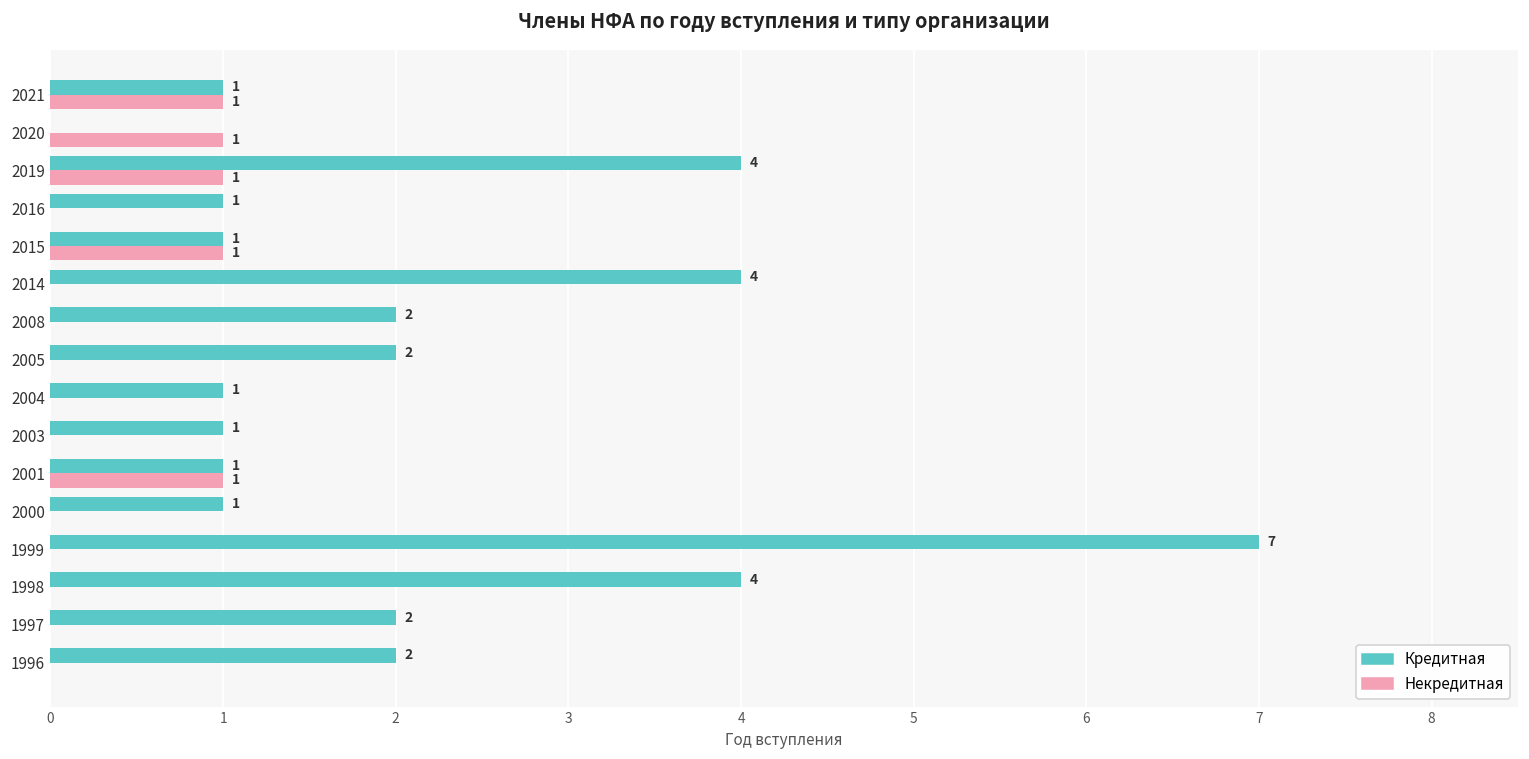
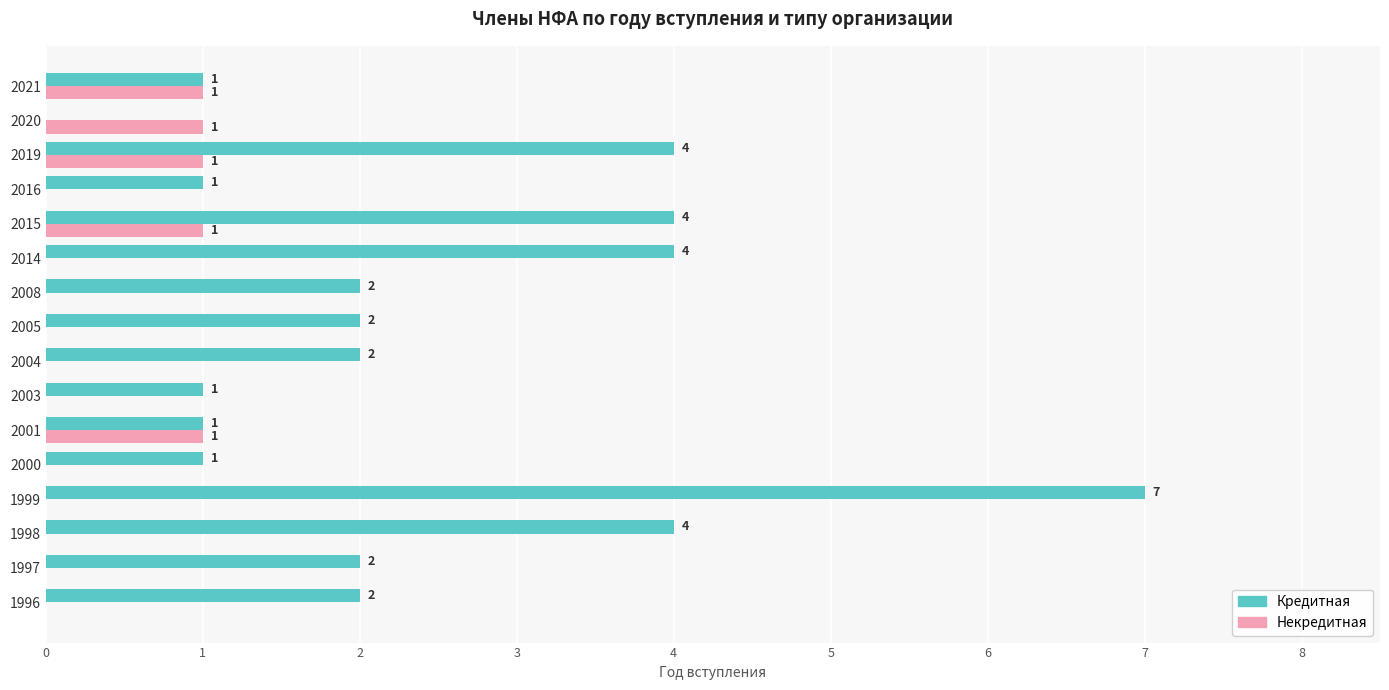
  {
    "Кредитная": {
      "2021": 1,
      "2019": 4,
      "2016": 1,
-     "2015": 1,
+     "2015": 4,
      "2014": 4,
      "2008": 2,
      "2005": 2,
-     "2004": 1,
+     "2004": 2,
      "2003": 1,
      "2001": 1,
      "2000": 1,
      "1999": 7,
      "1998": 4,
      "1997": 2,
      "1996": 2
    },
    "Некредитная": {
      "2021": 1,
      "2020": 1,
      "2019": 1,
      "2015": 1,
      "2001": 1
    }
  }
